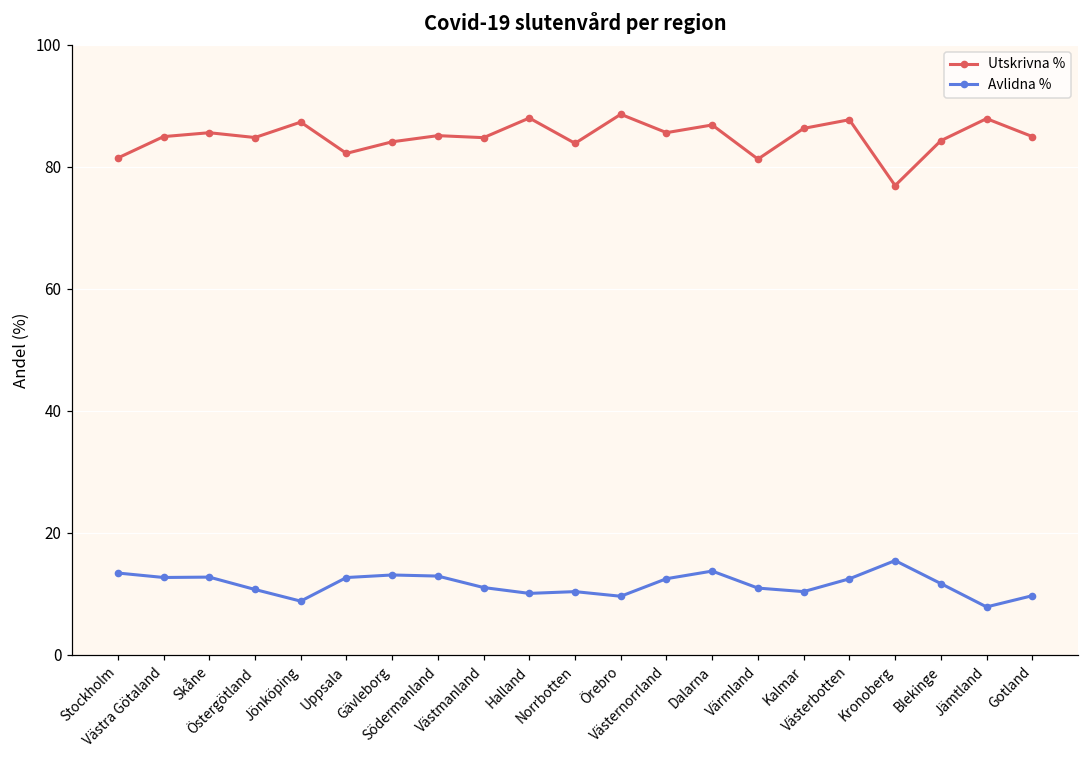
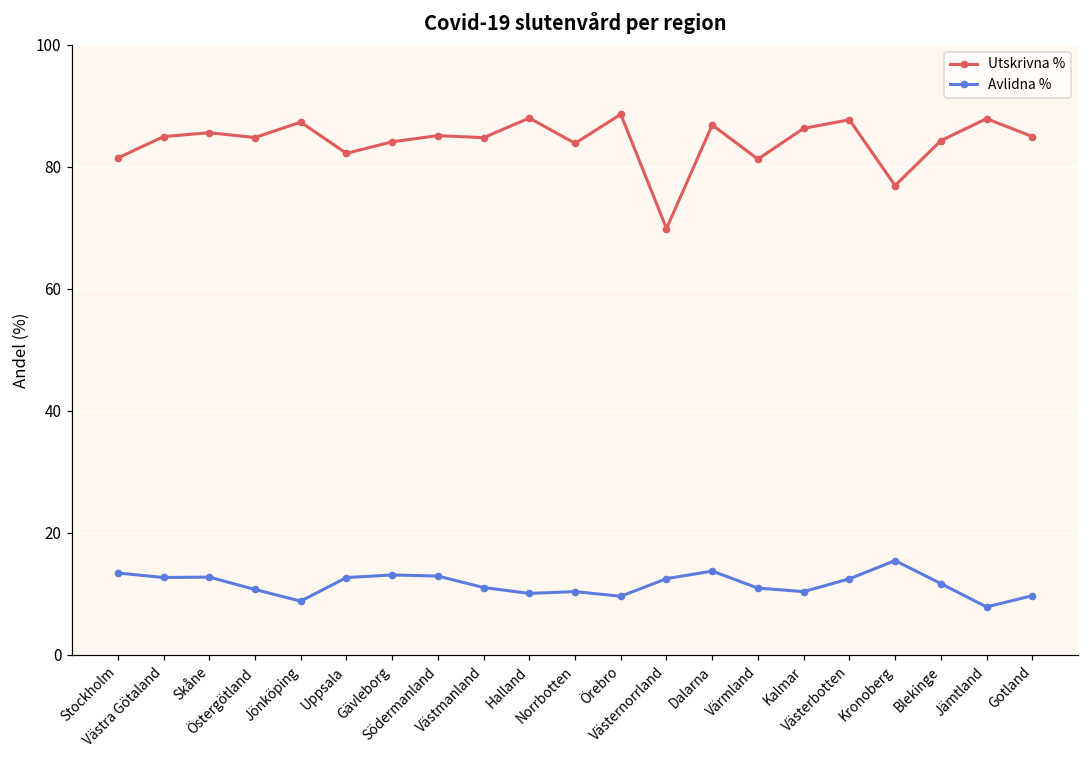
  {
    "Utskrivna %": {
      "Stockholm": 81,
      "Västra Götaland": 85,
      "Skåne": 86,
      "Östergötland": 85,
      "Jönköping": 87,
      "Uppsala": 82,
      "Gävleborg": 84,
      "Södermanland": 85,
      "Västmanland": 85,
      "Halland": 88,
      "Norrbotten": 84,
      "Örebro": 89,
-     "Västernorrland": 86,
+     "Västernorrland": 70,
      "Dalarna": 87,
      "Värmland": 81,
      "Kalmar": 86,
      "Västerbotten": 88,
      "Kronoberg": 77,
      "Blekinge": 84,
      "Jämtland": 88,
      "Gotland": 85
    },
    "Avlidna %": {
      "Stockholm": 13,
      "Västra Götaland": 13,
      "Skåne": 13,
      "Östergötland": 11,
      "Jönköping": 9,
      "Uppsala": 13,
      "Gävleborg": 13,
      "Södermanland": 13,
      "Västmanland": 11,
      "Halland": 10,
      "Norrbotten": 10,
      "Örebro": 10,
      "Västernorrland": 12,
      "Dalarna": 14,
      "Värmland": 11,
      "Kalmar": 10,
      "Västerbotten": 12,
      "Kronoberg": 15,
      "Blekinge": 12,
      "Jämtland": 8,
      "Gotland": 10
    }
  }
